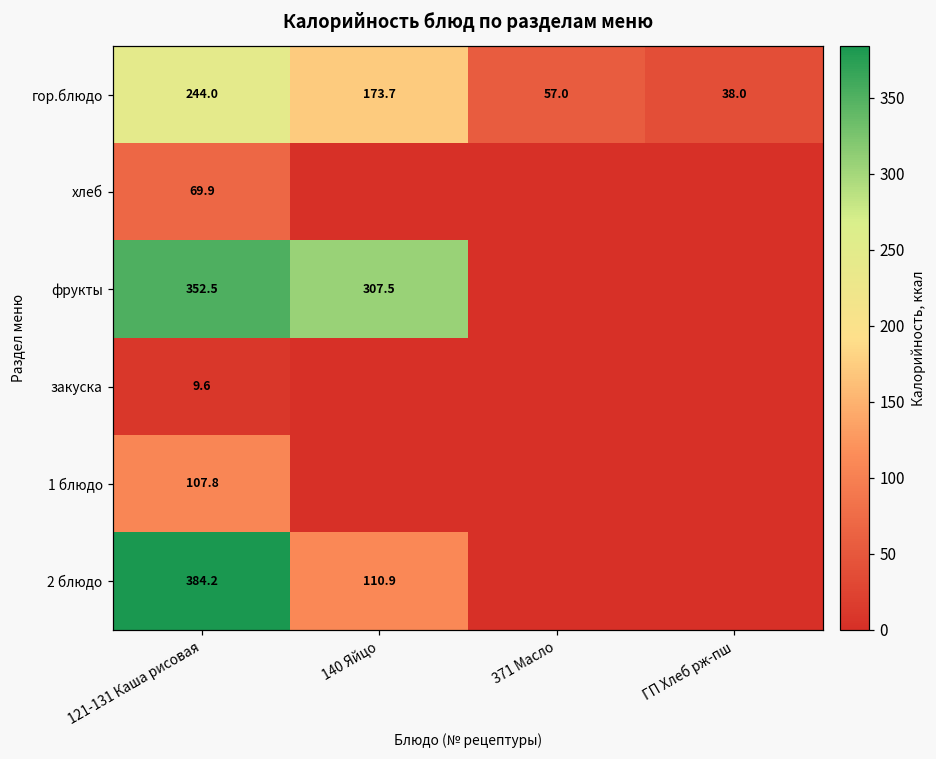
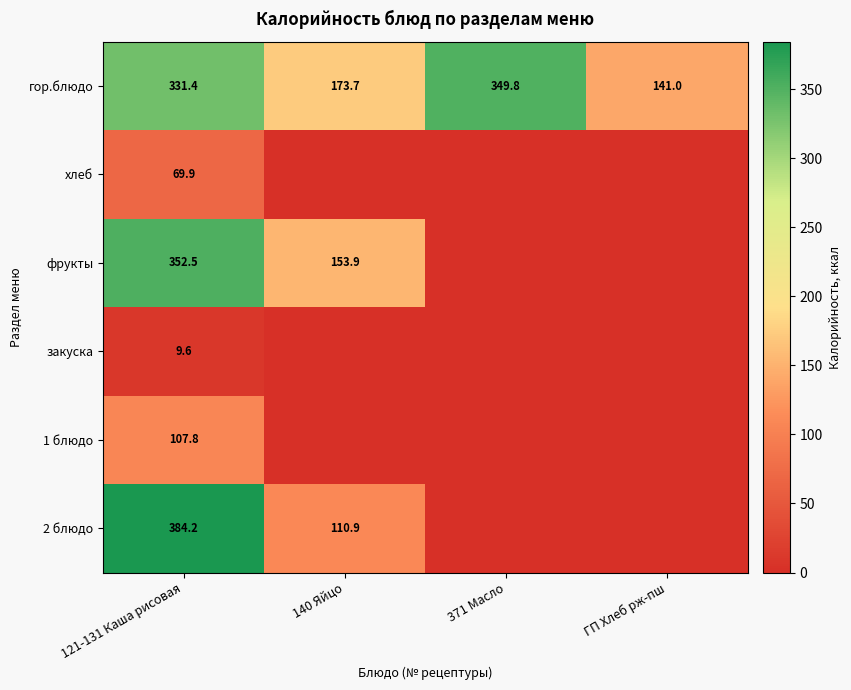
  {
    "гор.блюдо": {
-     "121-131 Каша рисовая": 244.0,
+     "121-131 Каша рисовая": 331.4,
      "140 Яйцо": 173.7,
-     "371 Масло": 57.0,
-     "ГП Хлеб рж-пш": 38.0
+     "371 Масло": 349.8,
+     "ГП Хлеб рж-пш": 141.0
    },
    "хлеб": {
      "121-131 Каша рисовая": 69.9
    },
    "фрукты": {
      "121-131 Каша рисовая": 352.5,
-     "140 Яйцо": 307.5
+     "140 Яйцо": 153.9
    },
    "закуска": {
      "121-131 Каша рисовая": 9.6
    },
    "1 блюдо": {
      "121-131 Каша рисовая": 107.8
    },
    "2 блюдо": {
      "121-131 Каша рисовая": 384.2,
      "140 Яйцо": 110.9
    }
  }
